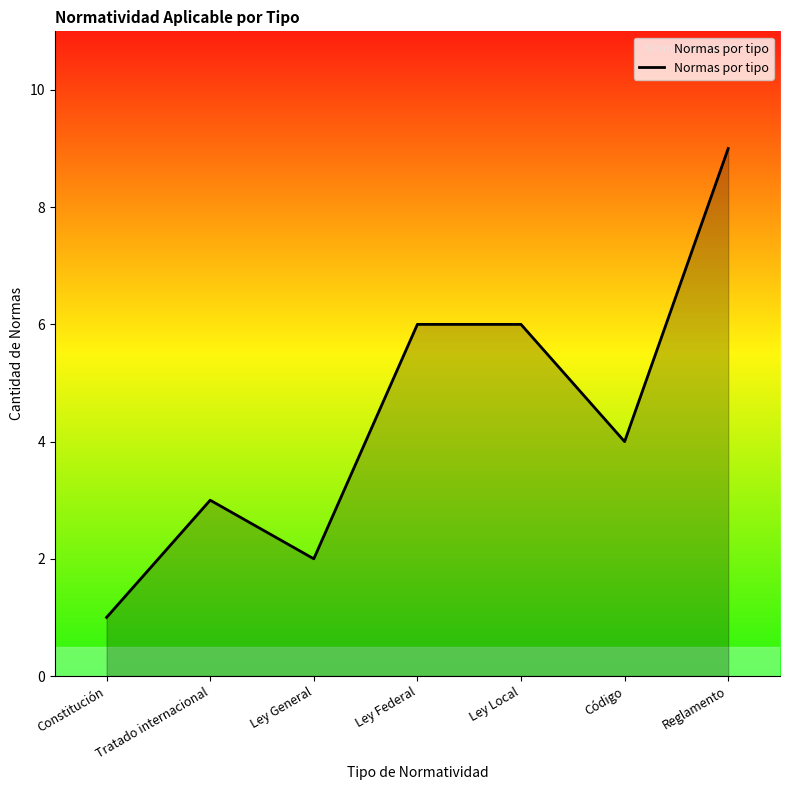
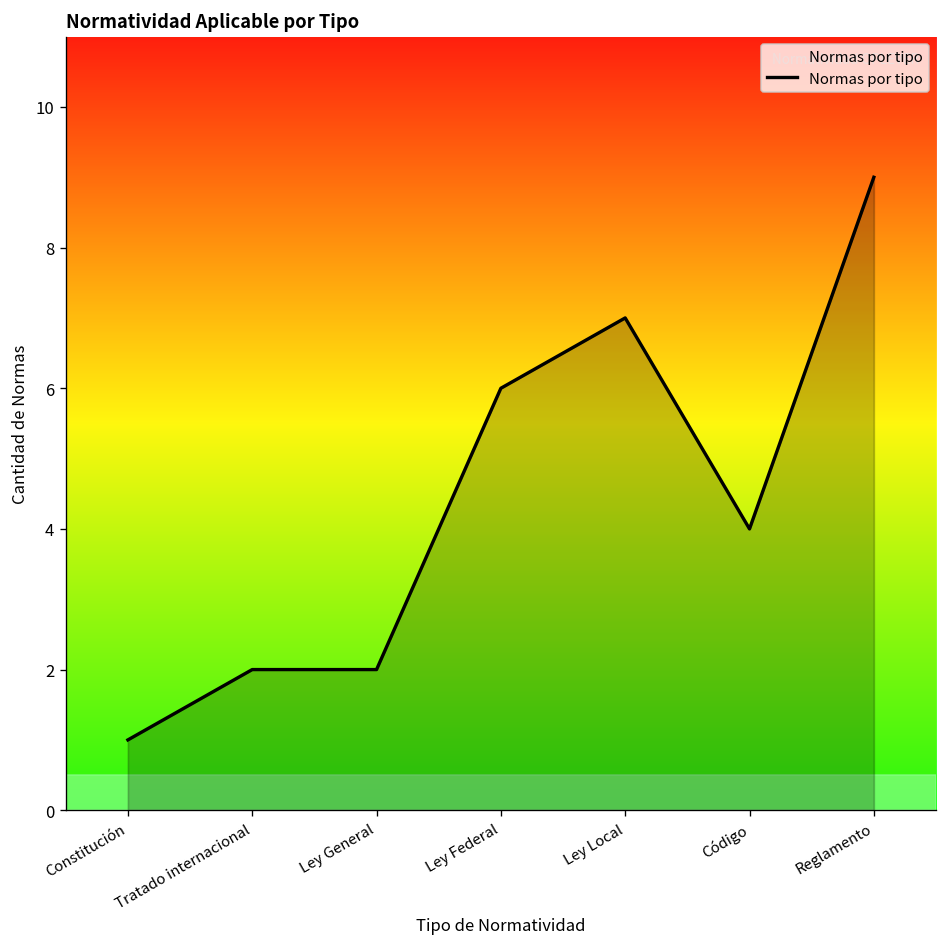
  {
    "Constitución": 1,
-   "Tratado internacional": 3,
+   "Tratado internacional": 2,
    "Ley General": 2,
    "Ley Federal": 6,
-   "Ley Local": 6,
+   "Ley Local": 7,
    "Código": 4,
    "Reglamento": 9
  }
